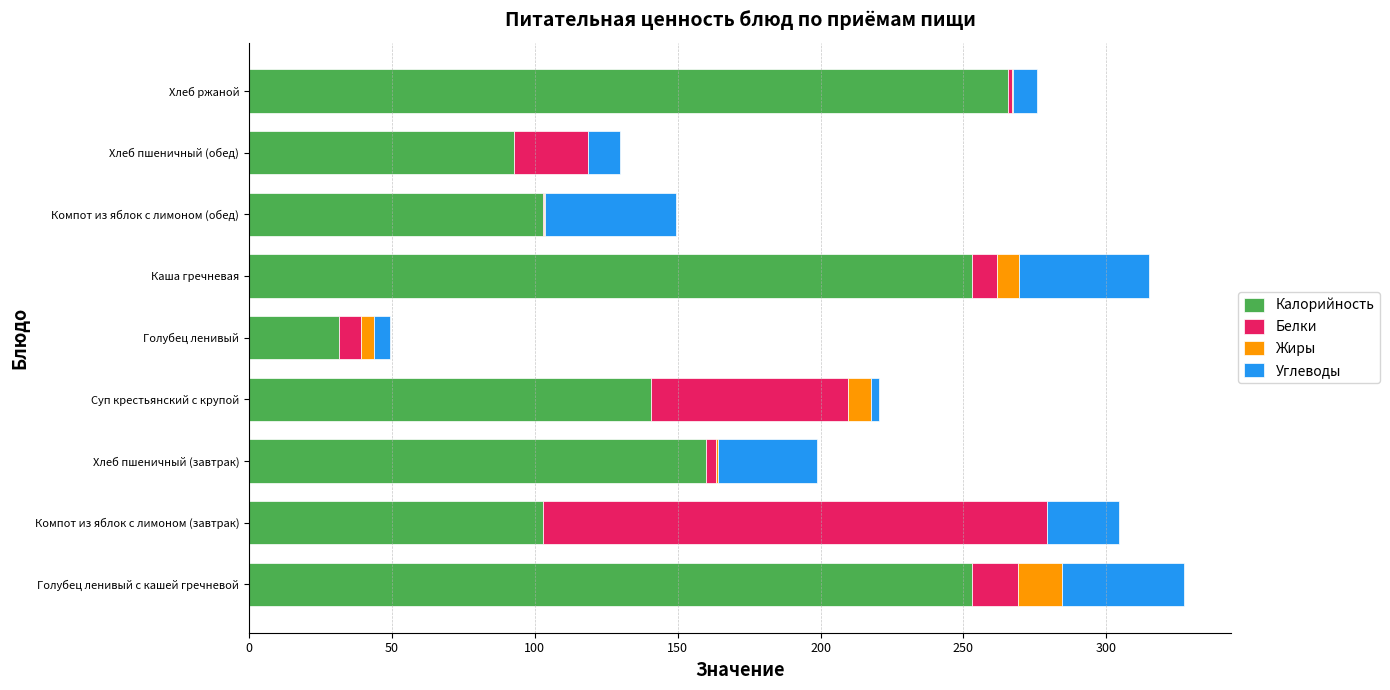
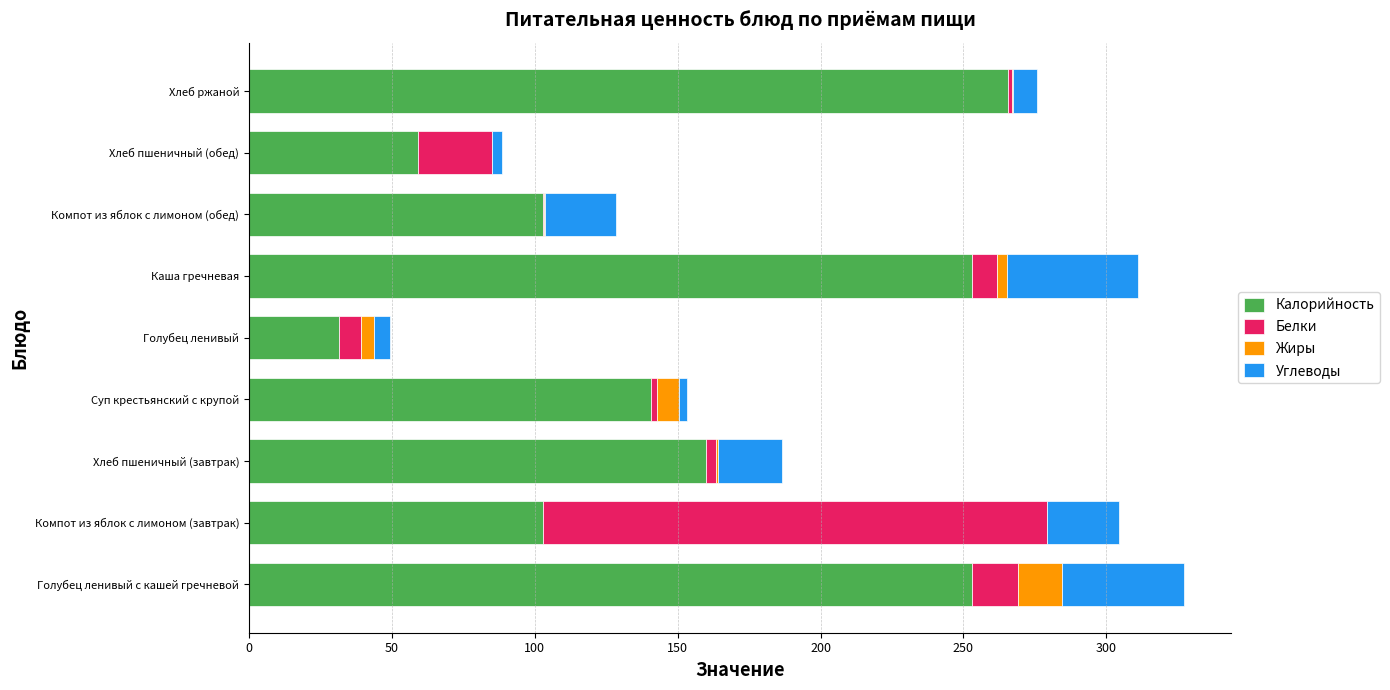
  {
    "Калорийность": {
      "Хлеб ржаной": 266,
-     "Хлеб пшеничный (обед)": 93,
+     "Хлеб пшеничный (обед)": 59,
      "Компот из яблок с лимоном (обед)": 103,
      "Каша гречневая": 253,
      "Голубец ленивый": 32,
      "Суп крестьянский с крупой": 141,
      "Хлеб пшеничный (завтрак)": 160,
      "Компот из яблок с лимоном (завтрак)": 103,
      "Голубец ленивый с кашей гречневой": 253
    },
    "Белки": {
      "Хлеб ржаной": 2,
      "Хлеб пшеничный (обед)": 26,
      "Каша гречневая": 9,
      "Голубец ленивый": 7,
-     "Суп крестьянский с крупой": 69,
+     "Суп крестьянский с крупой": 2,
      "Хлеб пшеничный (завтрак)": 4,
      "Компот из яблок с лимоном (завтрак)": 176,
      "Голубец ленивый с кашей гречневой": 16
    },
    "Жиры": {
-     "Каша гречневая": 8,
+     "Каша гречневая": 4,
      "Голубец ленивый": 5,
      "Суп крестьянский с крупой": 8,
      "Голубец ленивый с кашей гречневой": 15
    },
    "Углеводы": {
      "Хлеб ржаной": 8,
-     "Хлеб пшеничный (обед)": 11,
-     "Компот из яблок с лимоном (обед)": 46,
+     "Хлеб пшеничный (обед)": 4,
+     "Компот из яблок с лимоном (обед)": 25,
      "Каша гречневая": 46,
      "Голубец ленивый": 6,
      "Суп крестьянский с крупой": 3,
-     "Хлеб пшеничный (завтрак)": 35,
+     "Хлеб пшеничный (завтрак)": 23,
      "Компот из яблок с лимоном (завтрак)": 25,
      "Голубец ленивый с кашей гречневой": 43
    }
  }
